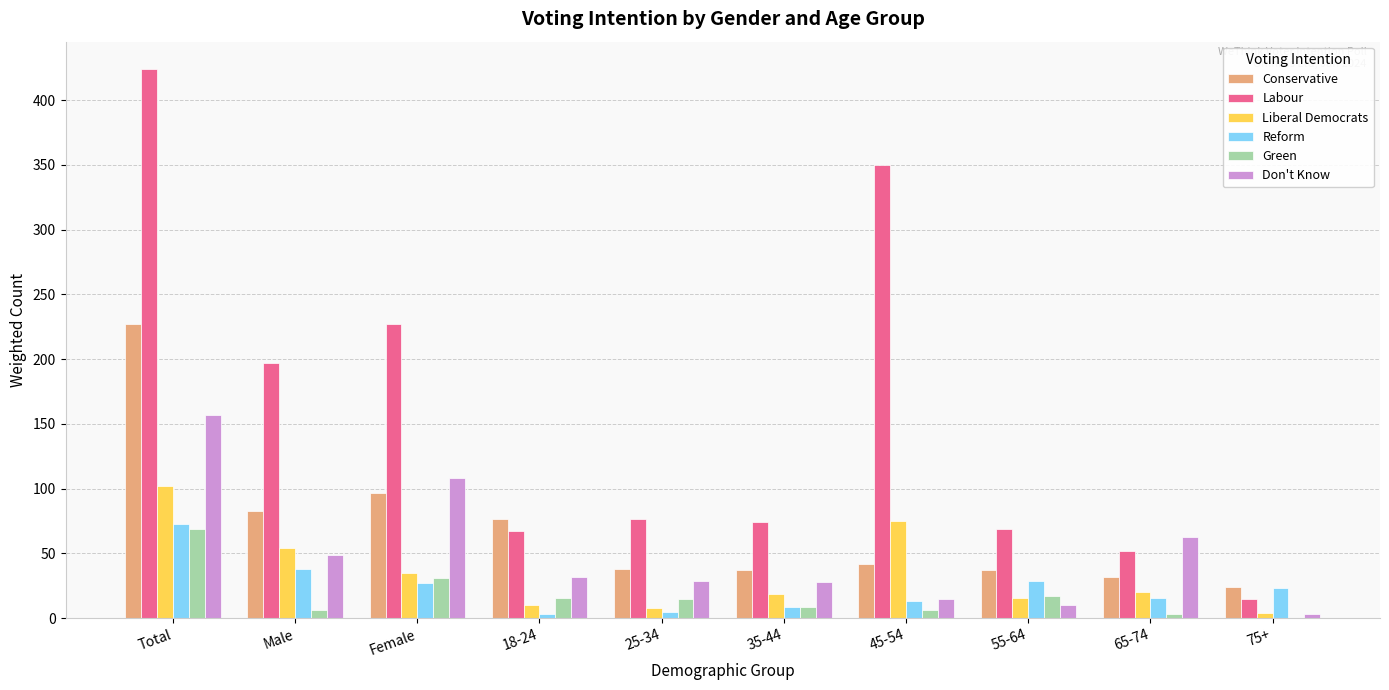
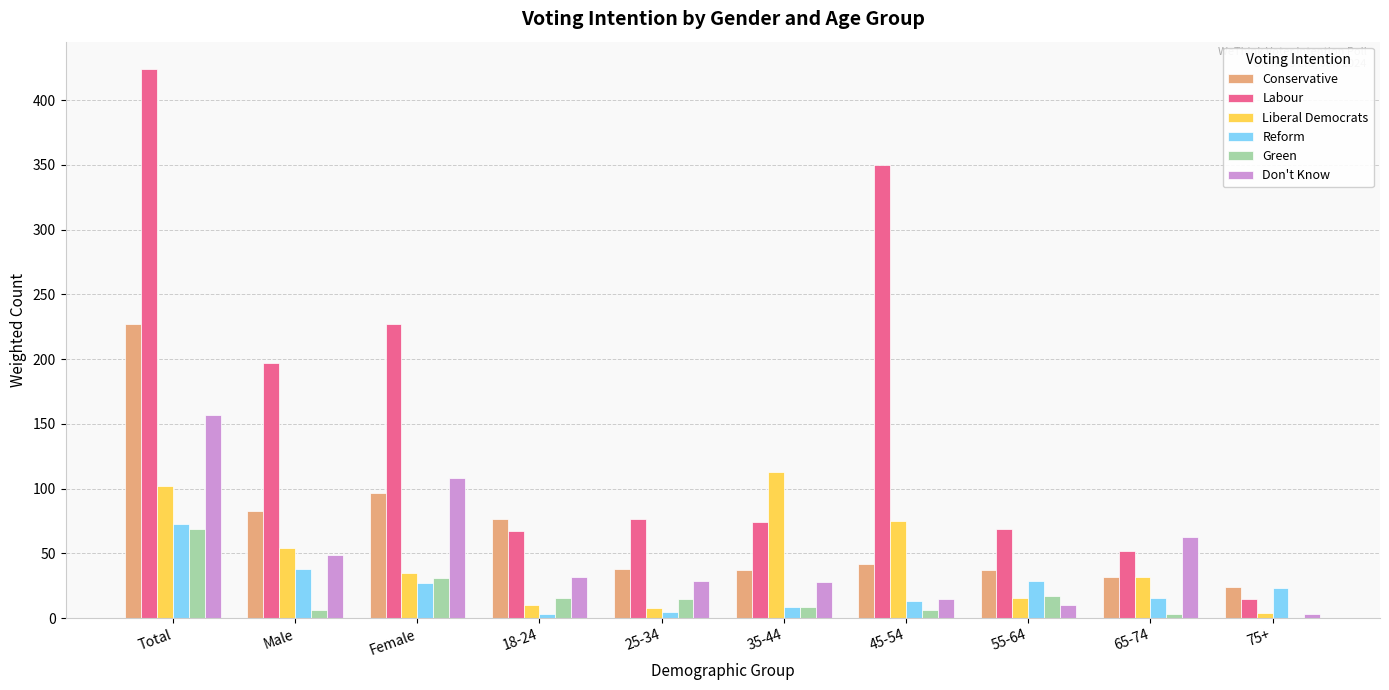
  {
    "Conservative": {
      "Total": 227,
      "Male": 83,
      "Female": 97,
      "18-24": 77,
      "25-34": 38,
      "35-44": 37,
      "45-54": 42,
      "55-64": 37,
      "65-74": 32,
      "75+": 24
    },
    "Labour": {
      "Total": 424,
      "Male": 197,
      "Female": 227,
      "18-24": 67,
      "25-34": 77,
      "35-44": 74,
      "45-54": 350,
      "55-64": 69,
      "65-74": 52,
      "75+": 15
    },
    "Liberal Democrats": {
      "Total": 102,
      "Male": 54,
      "Female": 35,
      "18-24": 10,
      "25-34": 8,
-     "35-44": 19,
+     "35-44": 113,
      "45-54": 75,
      "55-64": 16,
-     "65-74": 20,
+     "65-74": 32,
      "75+": 4
    },
    "Reform": {
      "Total": 73,
      "Male": 38,
      "Female": 27,
      "18-24": 3,
      "25-34": 5,
      "35-44": 9,
      "45-54": 13,
      "55-64": 29,
      "65-74": 16,
      "75+": 23
    },
    "Green": {
      "Total": 69,
      "Male": 6,
      "Female": 31,
      "18-24": 16,
      "25-34": 15,
      "35-44": 9,
      "45-54": 6,
      "55-64": 17,
      "65-74": 3,
      "75+": 0
    },
    "Don't Know": {
      "Total": 157,
      "Male": 49,
      "Female": 108,
      "18-24": 32,
      "25-34": 29,
      "35-44": 28,
      "45-54": 15,
      "55-64": 10,
      "65-74": 63,
      "75+": 3
    }
  }
